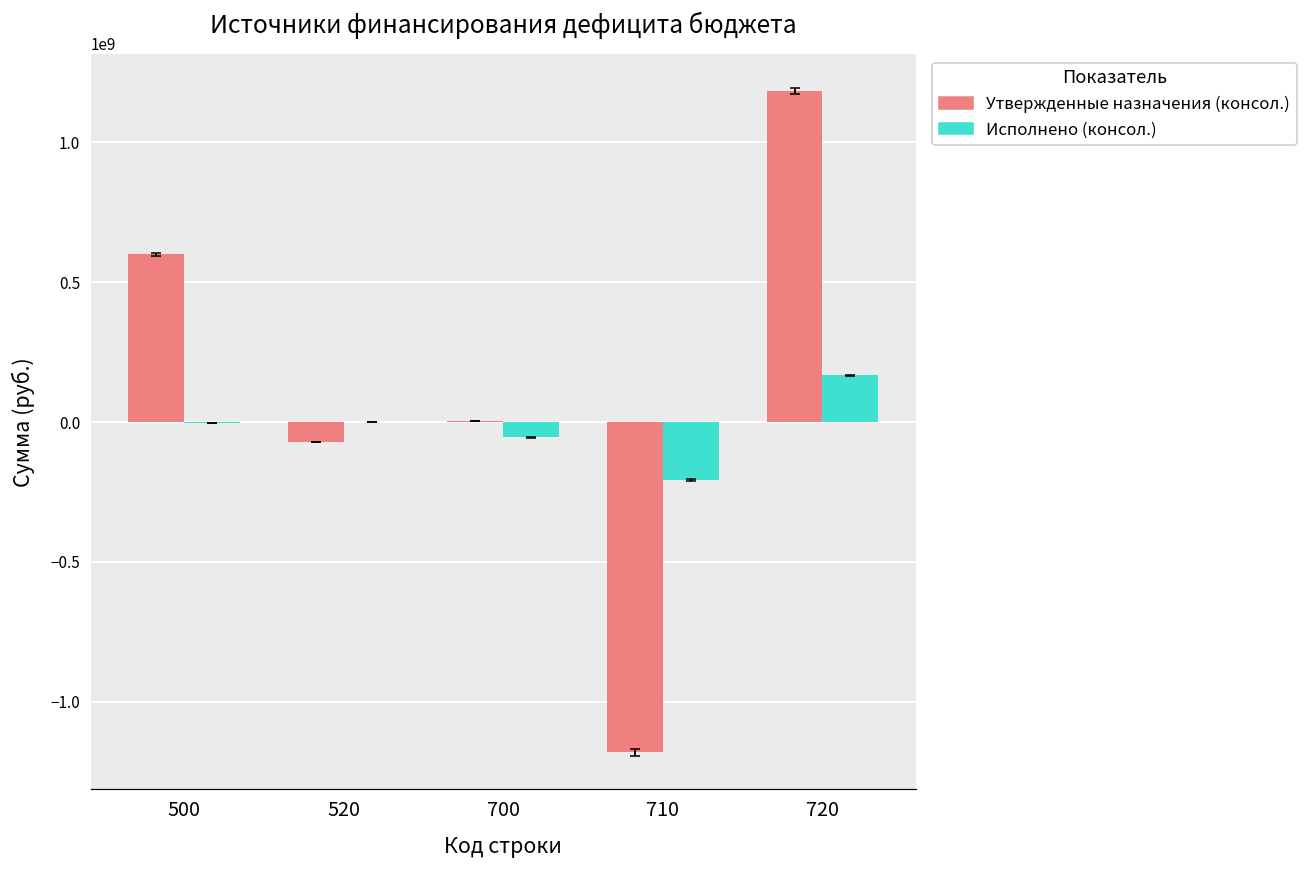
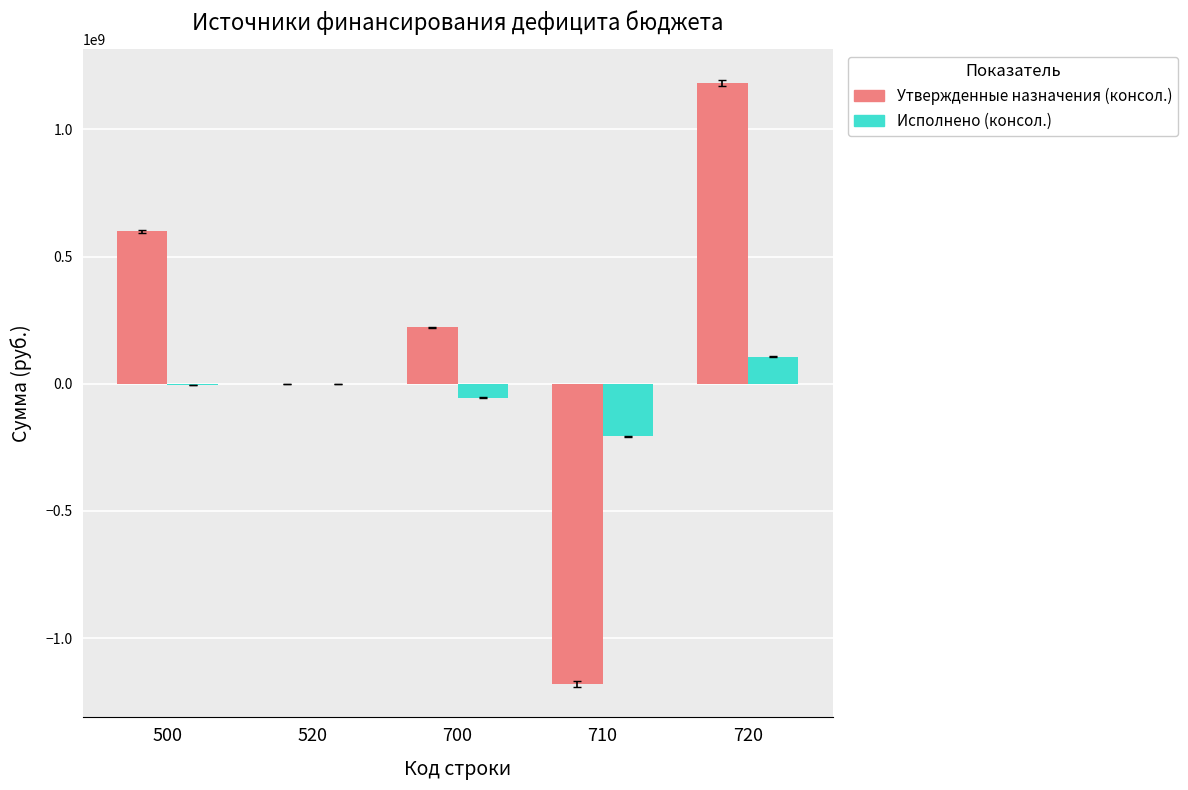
  {
    "Утвержденные назначения (консол.)": {
      "500": 600000000,
-     "520": -70000000,
-     "700": 0,
+     "520": 0,
+     "700": 220000000,
      "710": -1180000000,
      "720": 1180000000
    },
    "Исполнено (консол.)": {
      "520": 0,
      "700": -50000000,
      "710": -210000000,
-     "720": 170000000
+     "720": 110000000
    }
  }
